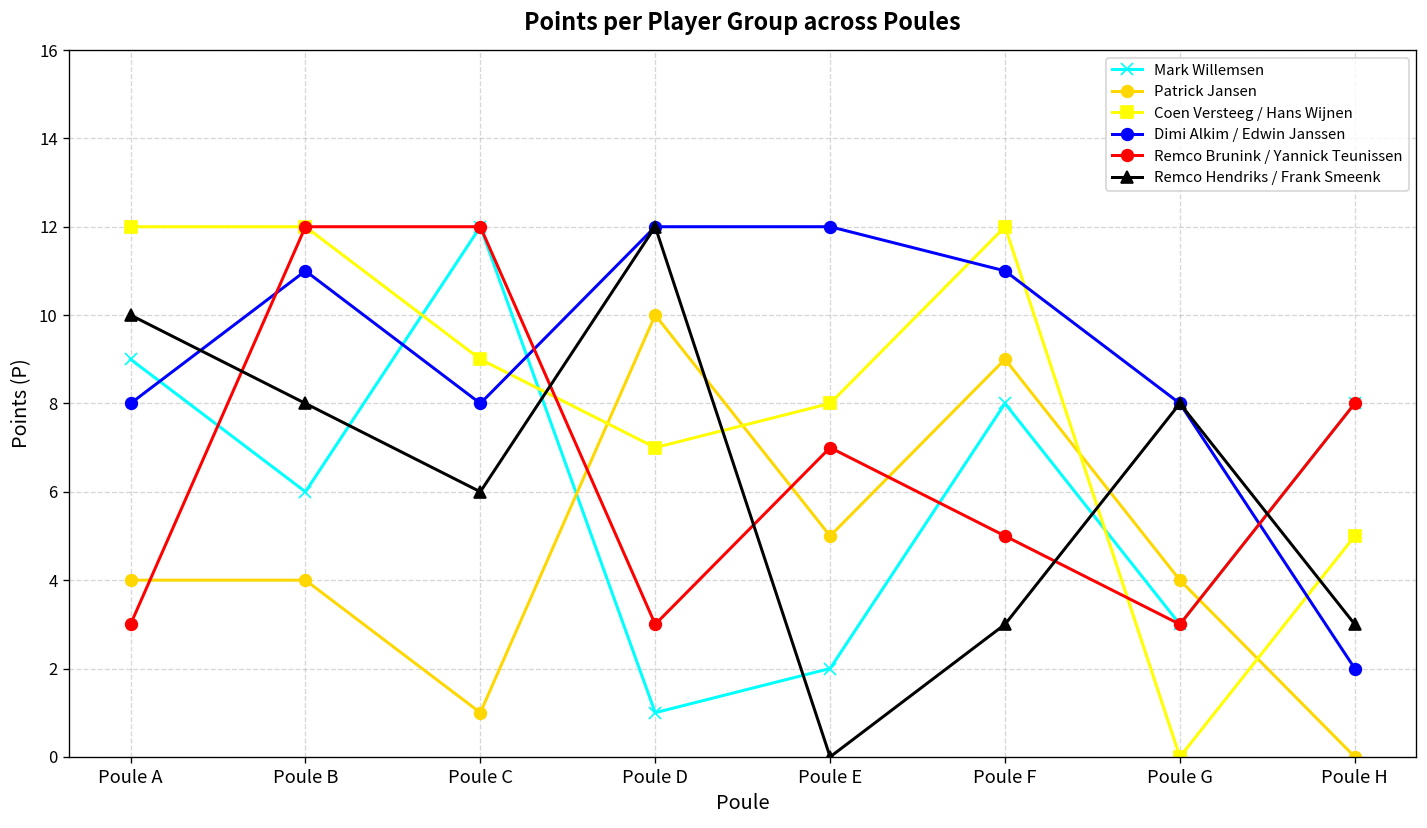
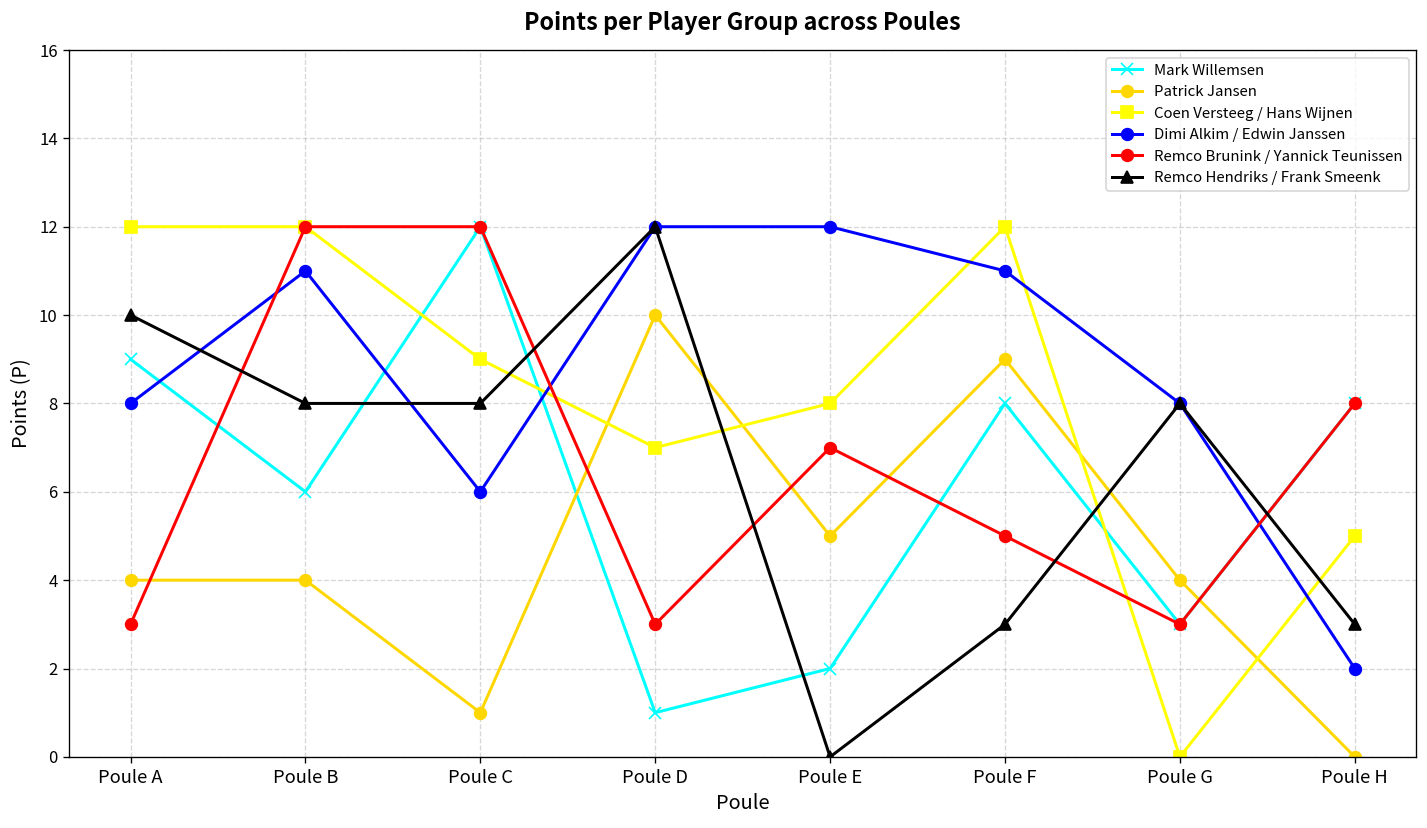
  {
    "Mark Willemsen": {
      "Poule A": 9,
      "Poule B": 6,
      "Poule D": 1,
      "Poule E": 2,
      "Poule F": 8
    },
    "Dimi Alkim / Edwin Janssen": {
      "Poule A": 8,
      "Poule B": 11,
-     "Poule C": 8,
+     "Poule C": 6,
      "Poule E": 12,
      "Poule F": 11,
      "Poule H": 2
    },
    "Remco Brunink / Yannick Teunissen": {
      "Poule A": 3,
      "Poule D": 3,
      "Poule E": 7,
      "Poule F": 5
    },
    "Remco Hendriks / Frank Smeenk": {
      "Poule A": 10,
      "Poule B": 8,
-     "Poule C": 6,
+     "Poule C": 8,
      "Poule E": 0,
      "Poule F": 3,
      "Poule H": 3
    }
  }
